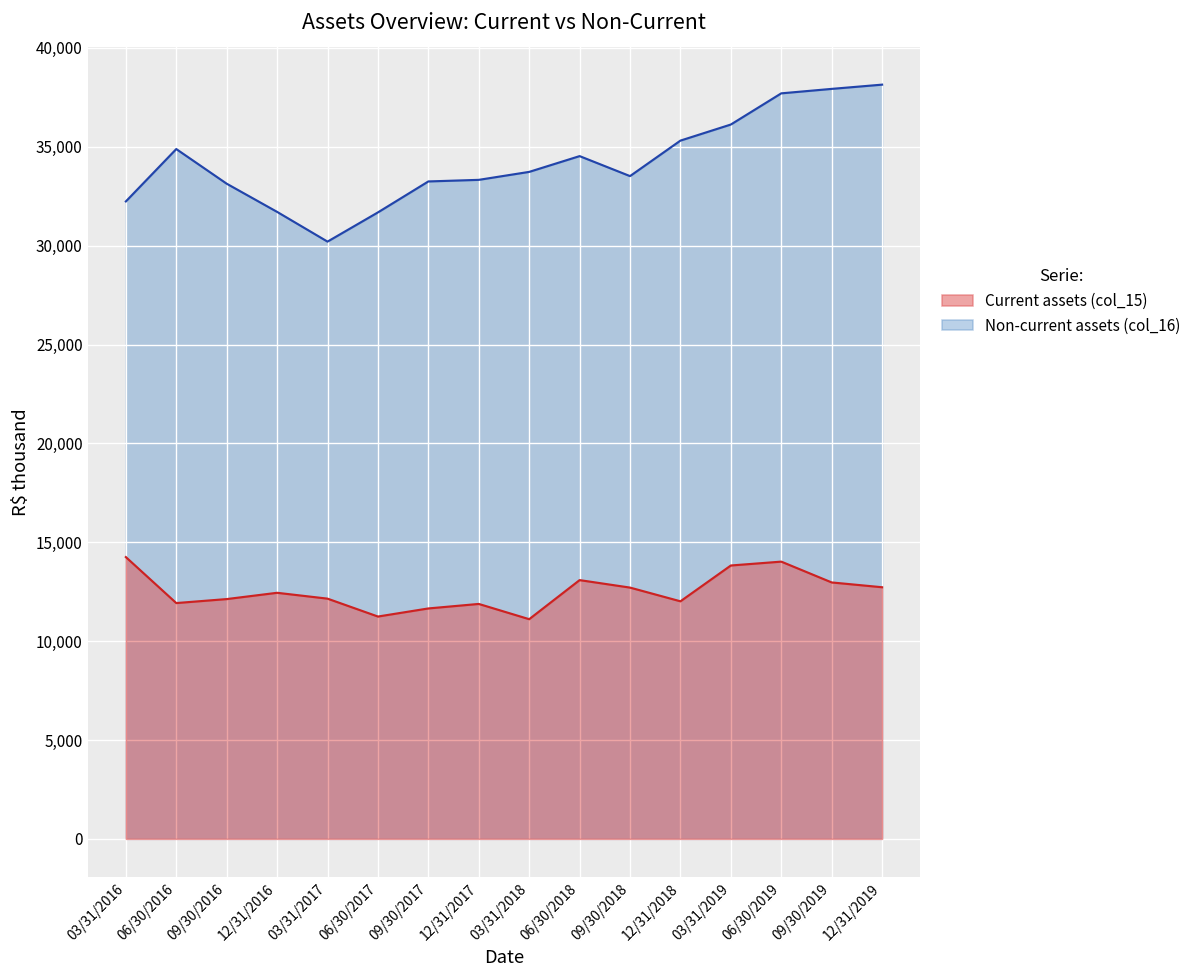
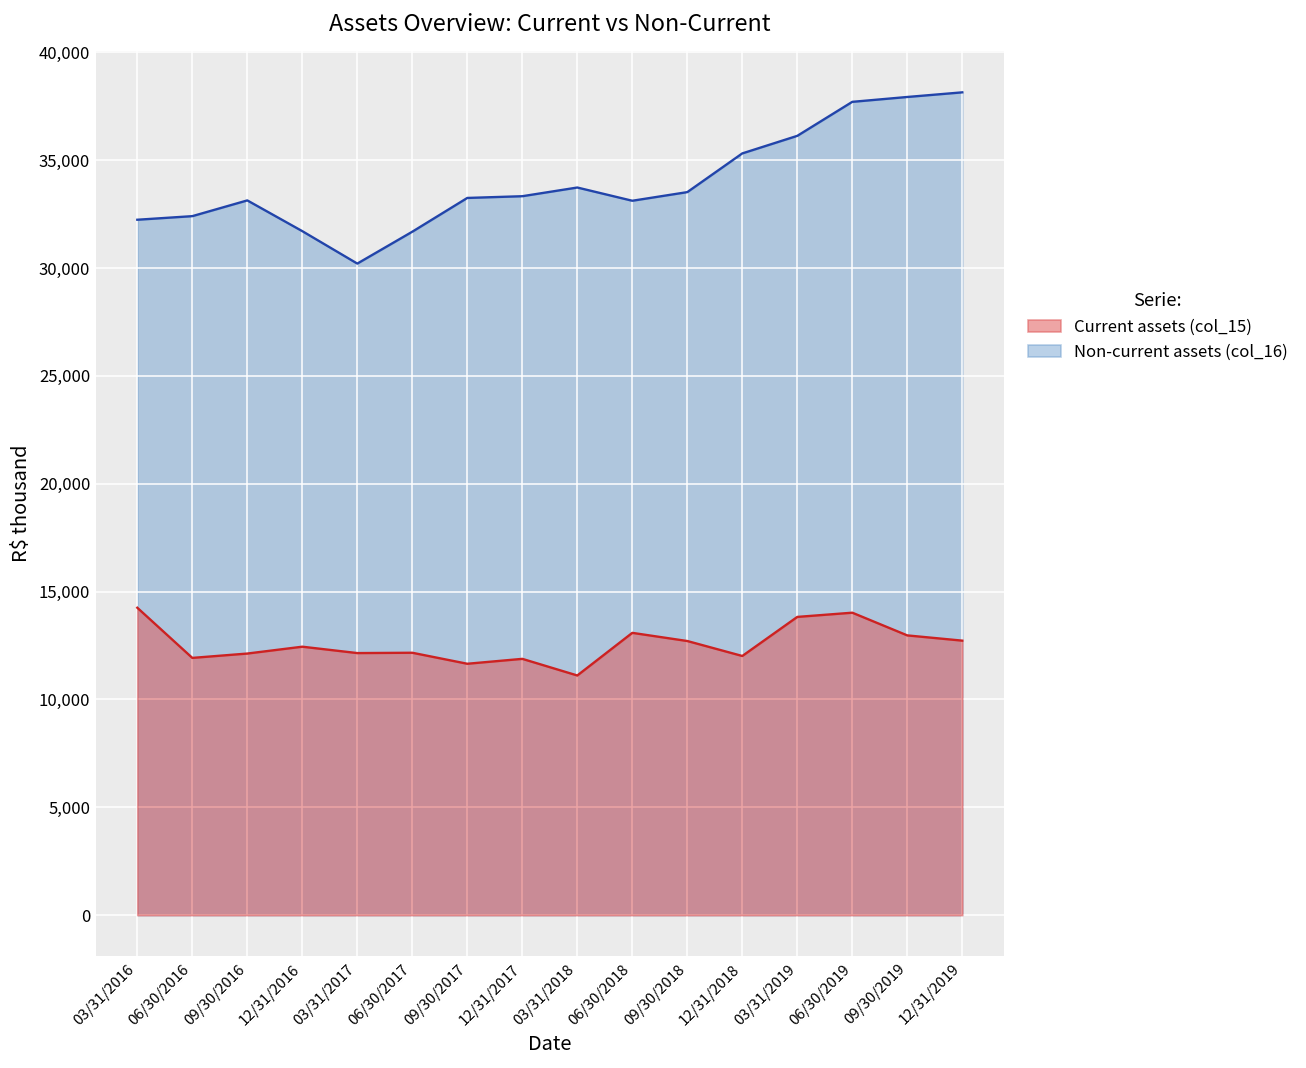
  {
    "Current assets (col_15)": {
      "03/31/2016": "14,300",
      "06/30/2016": "11,900",
      "09/30/2016": "12,100",
      "12/31/2016": "12,400",
      "03/31/2017": "12,100",
-     "06/30/2017": "11,200",
+     "06/30/2017": "12,200",
      "09/30/2017": "11,700",
      "12/31/2017": "11,900",
      "03/31/2018": "11,100",
      "06/30/2018": "13,100",
      "09/30/2018": "12,700",
      "12/31/2018": "12,000",
      "03/31/2019": "13,800",
      "06/30/2019": "14,000",
      "09/30/2019": "13,000",
      "12/31/2019": "12,700"
    },
    "Non-current assets (col_16)": {
      "03/31/2016": "32,200",
-     "06/30/2016": "34,900",
+     "06/30/2016": "32,400",
      "09/30/2016": "33,100",
      "12/31/2016": "31,700",
      "03/31/2017": "30,200",
      "06/30/2017": "31,700",
      "09/30/2017": "33,200",
      "12/31/2017": "33,300",
      "03/31/2018": "33,700",
-     "06/30/2018": "34,500",
+     "06/30/2018": "33,100",
      "09/30/2018": "33,500",
      "12/31/2018": "35,300",
      "03/31/2019": "36,100",
      "06/30/2019": "37,700",
      "09/30/2019": "37,900",
      "12/31/2019": "38,100"
    }
  }
